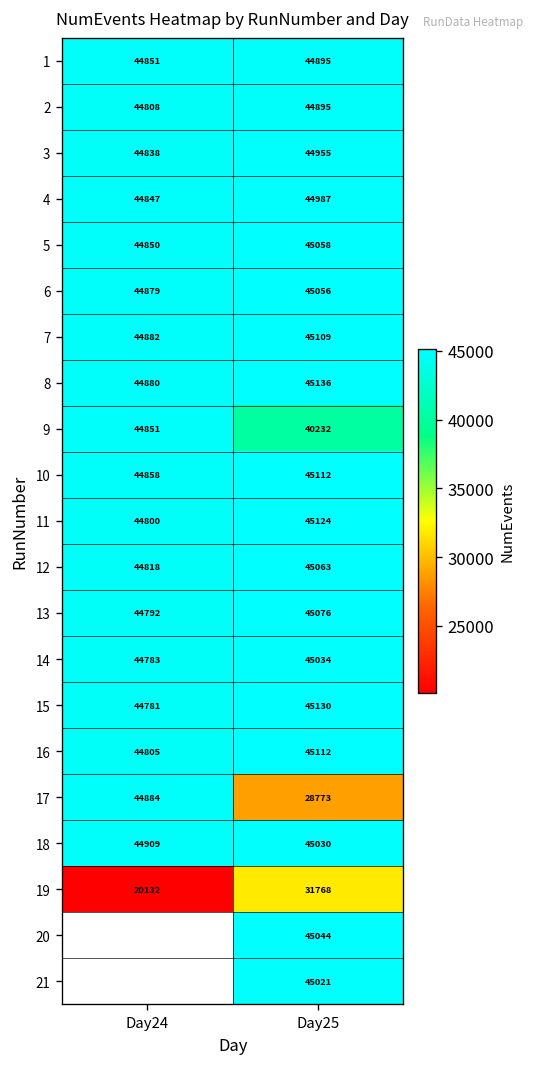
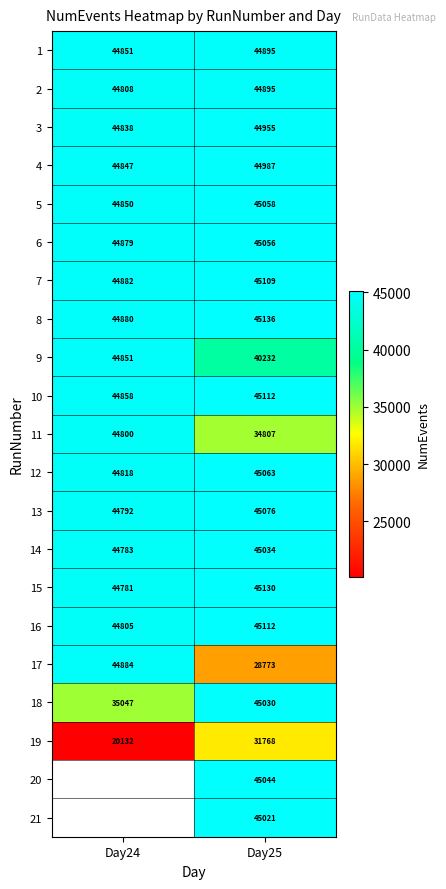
  {
    "1": {
      "Day24": 44851,
      "Day25": 44895
    },
    "2": {
      "Day24": 44808,
      "Day25": 44895
    },
    "3": {
      "Day24": 44838,
      "Day25": 44955
    },
    "4": {
      "Day24": 44847,
      "Day25": 44987
    },
    "5": {
      "Day24": 44850,
      "Day25": 45058
    },
    "6": {
      "Day24": 44879,
      "Day25": 45056
    },
    "7": {
      "Day24": 44882,
      "Day25": 45109
    },
    "8": {
      "Day24": 44880,
      "Day25": 45136
    },
    "9": {
      "Day24": 44851,
      "Day25": 40232
    },
    "10": {
      "Day24": 44858,
      "Day25": 45112
    },
    "11": {
      "Day24": 44800,
-     "Day25": 45124
+     "Day25": 34807
    },
    "12": {
      "Day24": 44818,
      "Day25": 45063
    },
    "13": {
      "Day24": 44792,
      "Day25": 45076
    },
    "14": {
      "Day24": 44783,
      "Day25": 45034
    },
    "15": {
      "Day24": 44781,
      "Day25": 45130
    },
    "16": {
      "Day24": 44805,
      "Day25": 45112
    },
    "17": {
      "Day24": 44884,
      "Day25": 28773
    },
    "18": {
-     "Day24": 44909,
+     "Day24": 35047,
      "Day25": 45030
    },
    "19": {
      "Day24": 20132,
      "Day25": 31768
    },
    "20": {
      "Day25": 45044
    },
    "21": {
      "Day25": 45021
    }
  }
